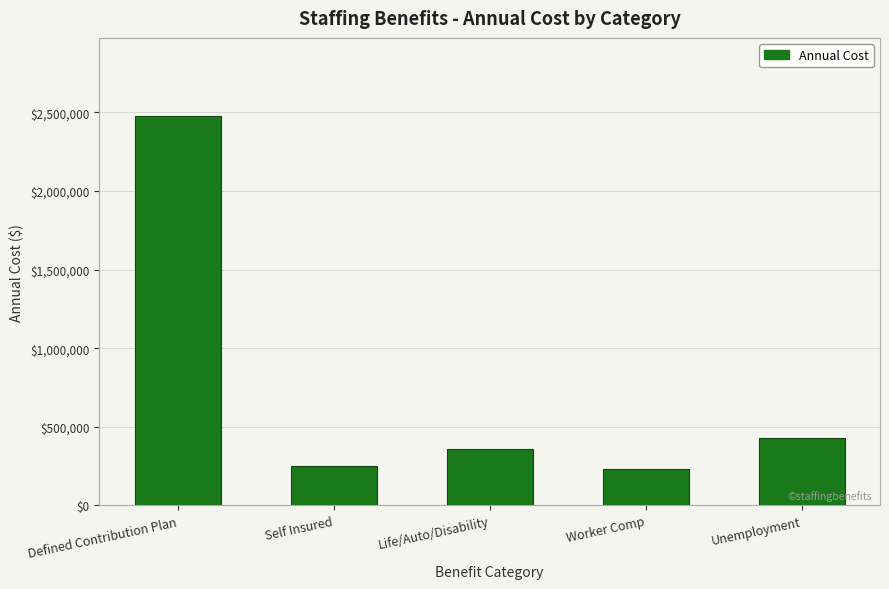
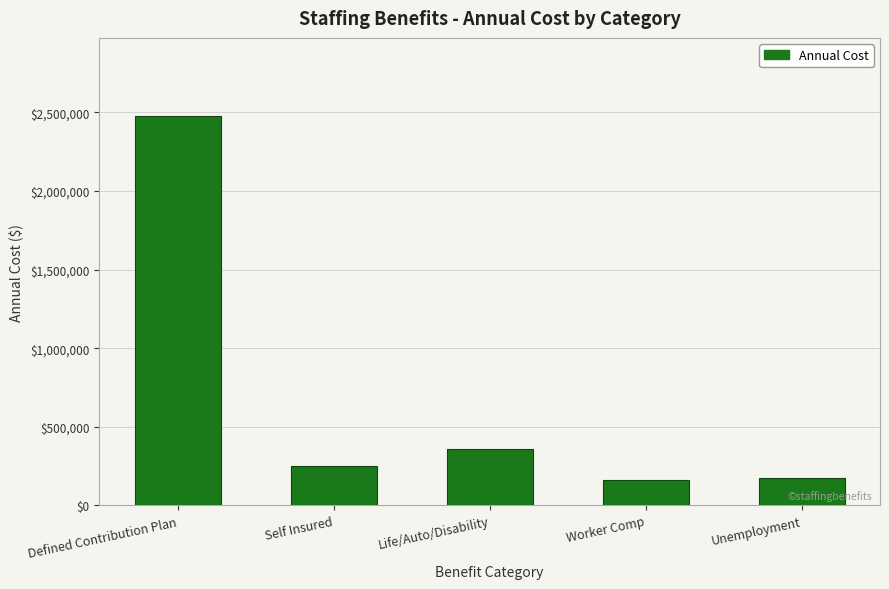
  {
    "Defined Contribution Plan": "$2,480,000",
    "Self Insured": "$250,000",
    "Life/Auto/Disability": "$360,000",
-   "Worker Comp": "$230,000",
-   "Unemployment": "$430,000"
+   "Worker Comp": "$160,000",
+   "Unemployment": "$180,000"
  }
